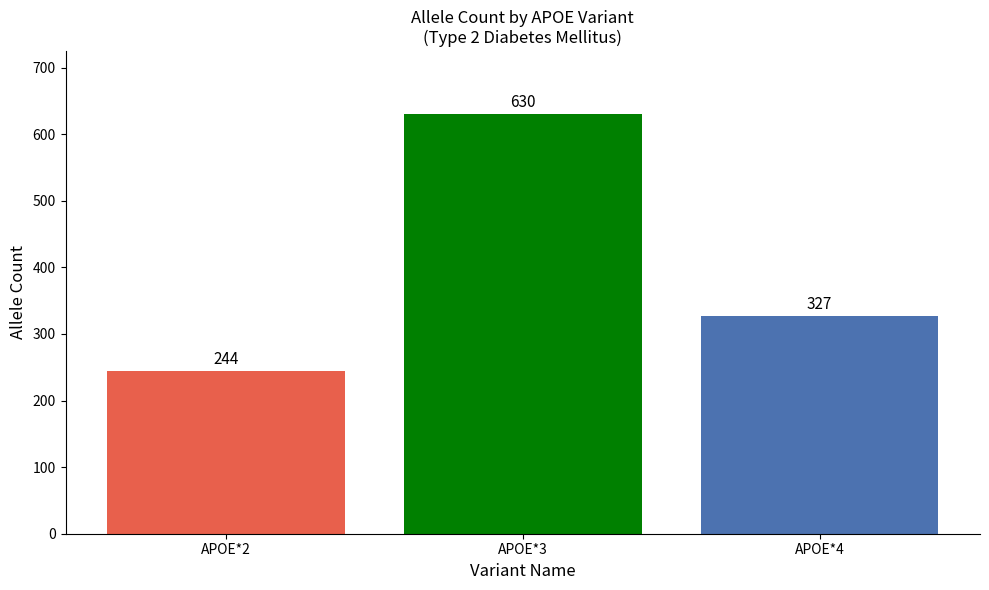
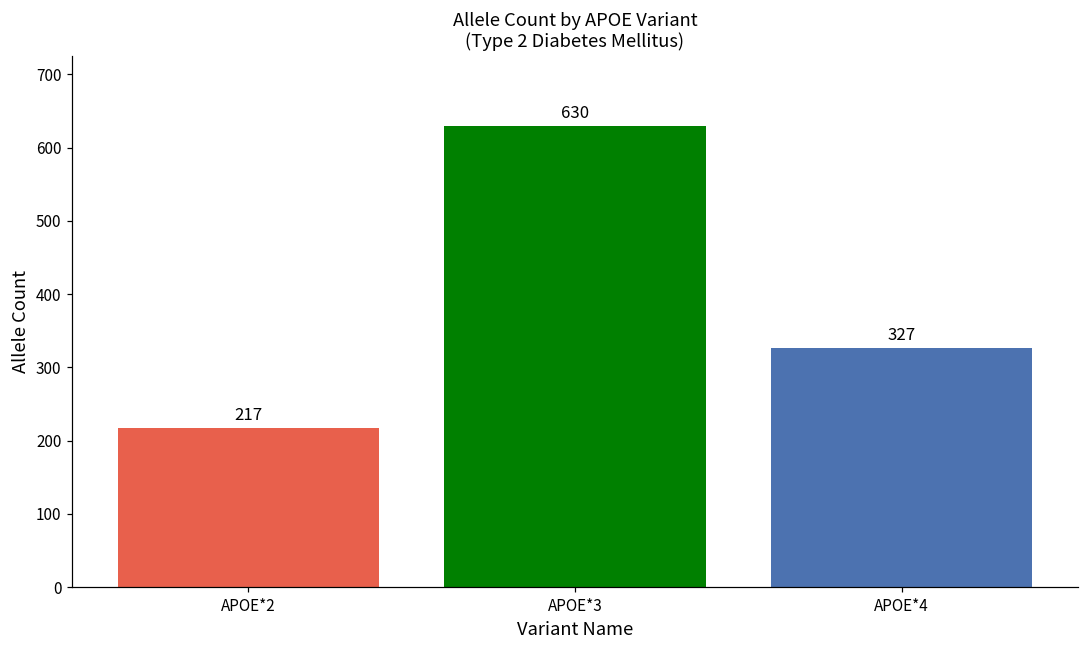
  {
-   "APOE*2": 244,
+   "APOE*2": 217,
    "APOE*3": 630,
    "APOE*4": 327
  }
